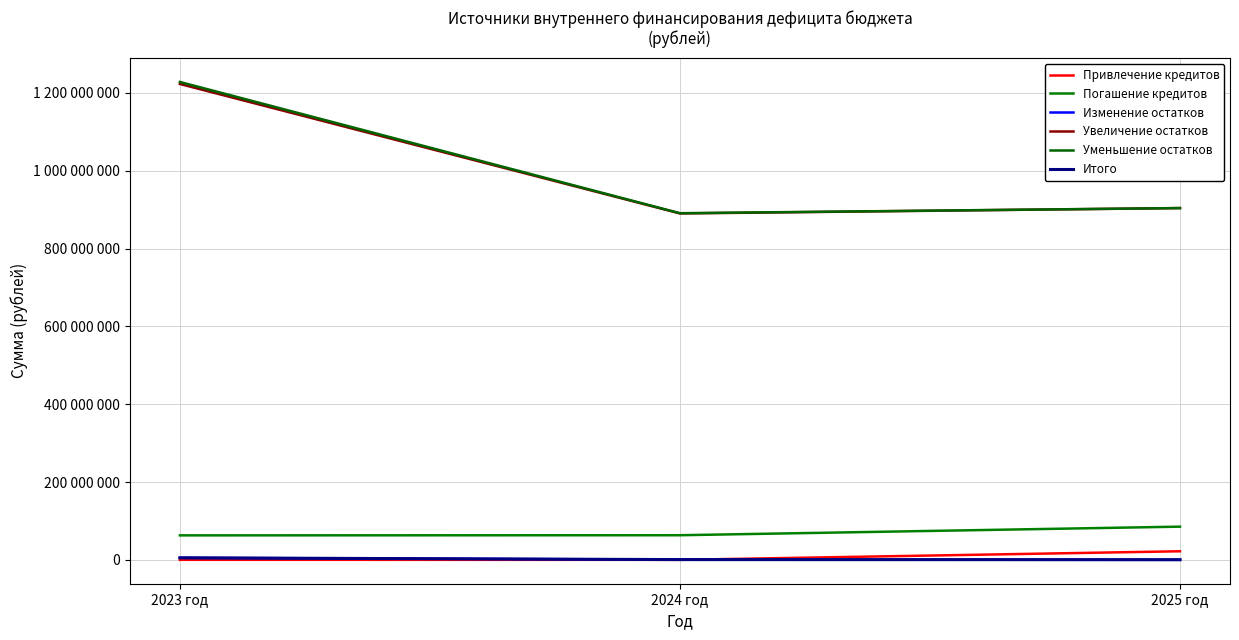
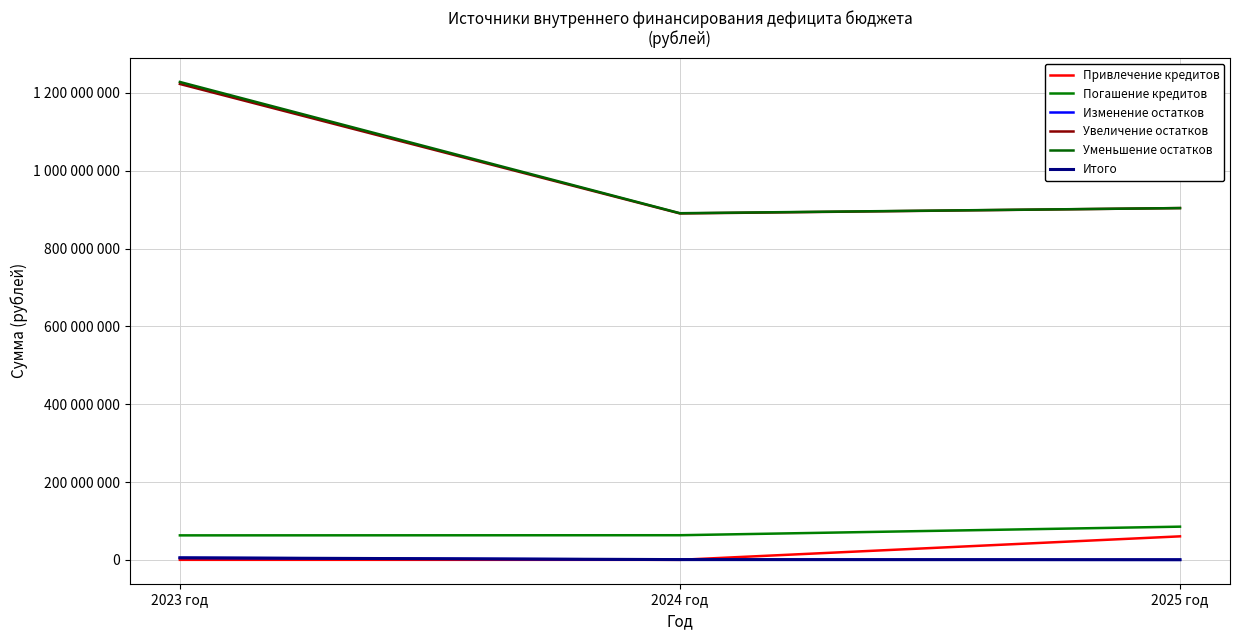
  {
    "Привлечение кредитов": {
-     "2025 год": 20000000
+     "2025 год": 60000000
    },
    "Итого": {
      "2025 год": 0
    }
  }
